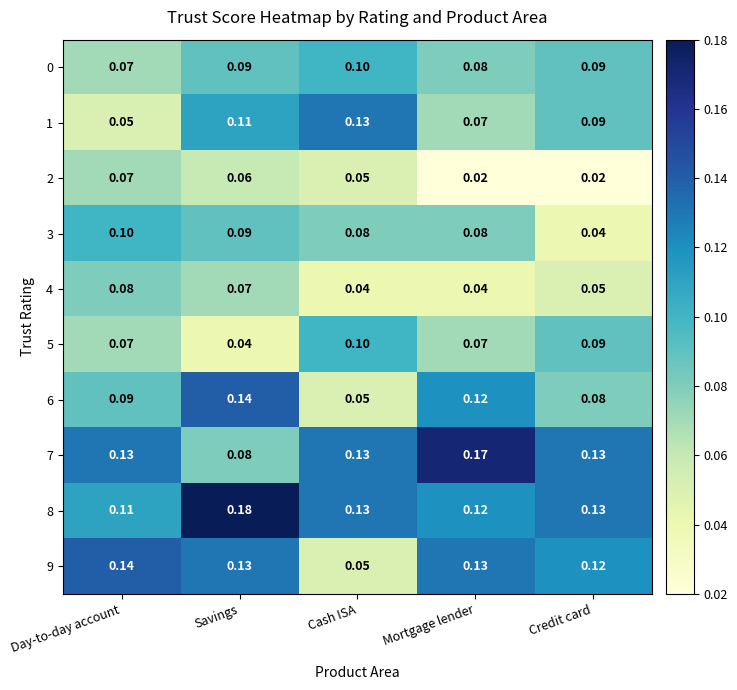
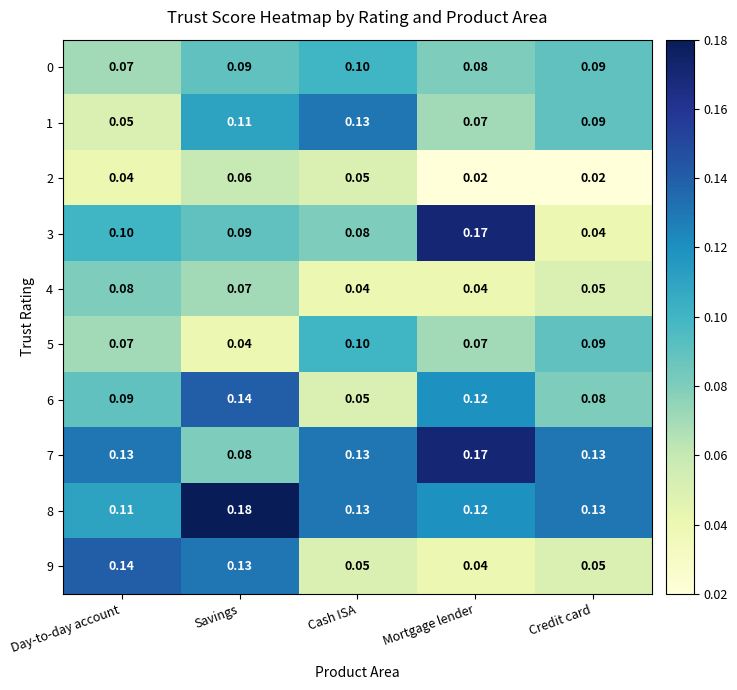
  {
    "0": {
      "Day-to-day account": 0.07,
      "Savings": 0.09,
      "Cash ISA": 0.10,
      "Mortgage lender": 0.08,
      "Credit card": 0.09
    },
    "1": {
      "Day-to-day account": 0.05,
      "Savings": 0.11,
      "Cash ISA": 0.13,
      "Mortgage lender": 0.07,
      "Credit card": 0.09
    },
    "2": {
-     "Day-to-day account": 0.07,
+     "Day-to-day account": 0.04,
      "Savings": 0.06,
      "Cash ISA": 0.05,
      "Mortgage lender": 0.02,
      "Credit card": 0.02
    },
    "3": {
      "Day-to-day account": 0.10,
      "Savings": 0.09,
      "Cash ISA": 0.08,
-     "Mortgage lender": 0.08,
+     "Mortgage lender": 0.17,
      "Credit card": 0.04
    },
    "4": {
      "Day-to-day account": 0.08,
      "Savings": 0.07,
      "Cash ISA": 0.04,
      "Mortgage lender": 0.04,
      "Credit card": 0.05
    },
    "5": {
      "Day-to-day account": 0.07,
      "Savings": 0.04,
      "Cash ISA": 0.10,
      "Mortgage lender": 0.07,
      "Credit card": 0.09
    },
    "6": {
      "Day-to-day account": 0.09,
      "Savings": 0.14,
      "Cash ISA": 0.05,
      "Mortgage lender": 0.12,
      "Credit card": 0.08
    },
    "7": {
      "Day-to-day account": 0.13,
      "Savings": 0.08,
      "Cash ISA": 0.13,
      "Mortgage lender": 0.17,
      "Credit card": 0.13
    },
    "8": {
      "Day-to-day account": 0.11,
      "Savings": 0.18,
      "Cash ISA": 0.13,
      "Mortgage lender": 0.12,
      "Credit card": 0.13
    },
    "9": {
      "Day-to-day account": 0.14,
      "Savings": 0.13,
      "Cash ISA": 0.05,
-     "Mortgage lender": 0.13,
-     "Credit card": 0.12
+     "Mortgage lender": 0.04,
+     "Credit card": 0.05
    }
  }
